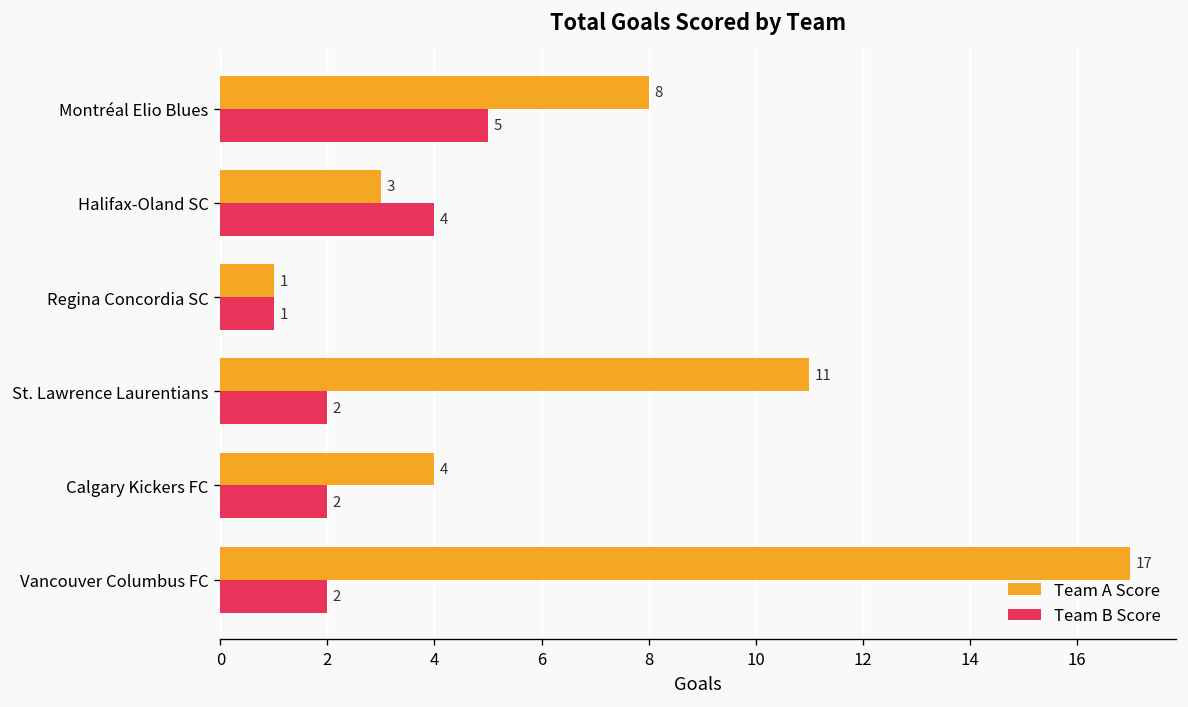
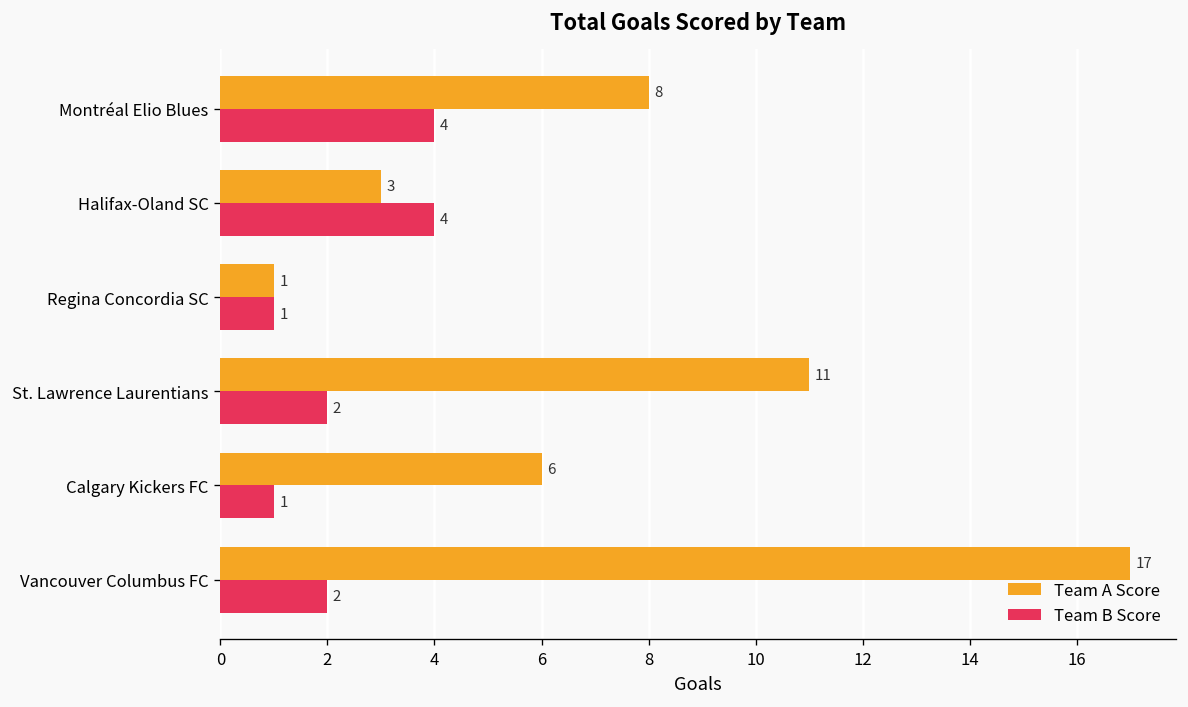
  {
    "Team A Score": {
      "Montréal Elio Blues": 8,
      "Halifax-Oland SC": 3,
      "Regina Concordia SC": 1,
      "St. Lawrence Laurentians": 11,
-     "Calgary Kickers FC": 4,
+     "Calgary Kickers FC": 6,
      "Vancouver Columbus FC": 17
    },
    "Team B Score": {
-     "Montréal Elio Blues": 5,
+     "Montréal Elio Blues": 4,
      "Halifax-Oland SC": 4,
      "Regina Concordia SC": 1,
      "St. Lawrence Laurentians": 2,
-     "Calgary Kickers FC": 2,
+     "Calgary Kickers FC": 1,
      "Vancouver Columbus FC": 2
    }
  }
